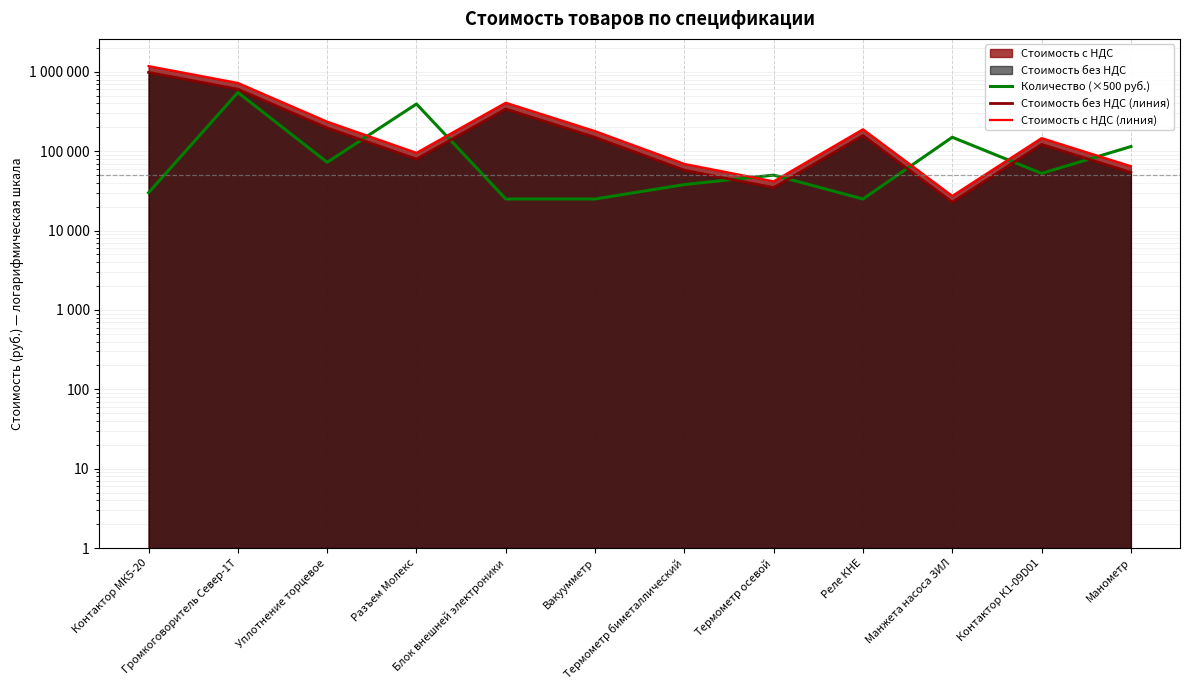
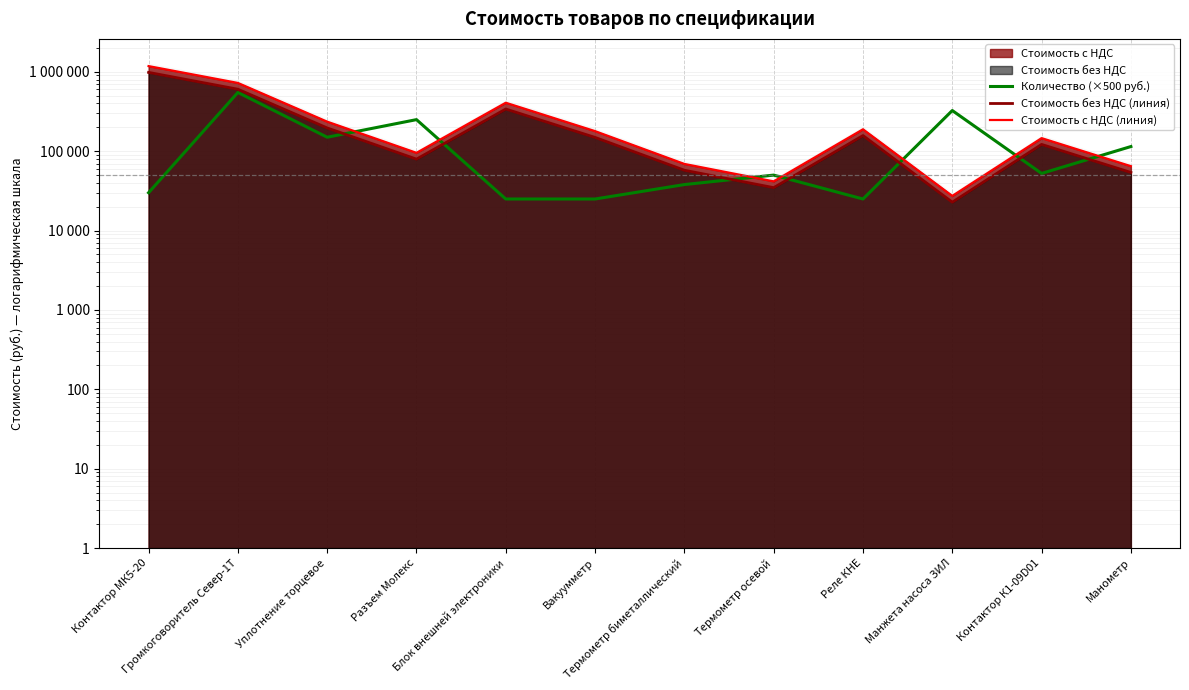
  {
    "Количество (×500 руб.)": {
      "Контактор МК5-20": 30000,
      "Громкоговоритель Север-1Т": 600000,
-     "Уплотнение торцевое": 70000,
-     "Разъем Молекс": 400000,
+     "Уплотнение торцевое": 150000,
+     "Разъем Молекс": 250000,
      "Блок внешней электроники": 25000,
      "Вакуумметр": 25000,
      "Термометр биметаллический": 40000,
      "Термометр осевой": 50000,
      "Реле КНЕ": 25000,
-     "Манжета насоса ЗИЛ": 150000,
+     "Манжета насоса ЗИЛ": 330000,
      "Контактор К1-09D01": 50000,
      "Манометр": 110000
    }
  }
